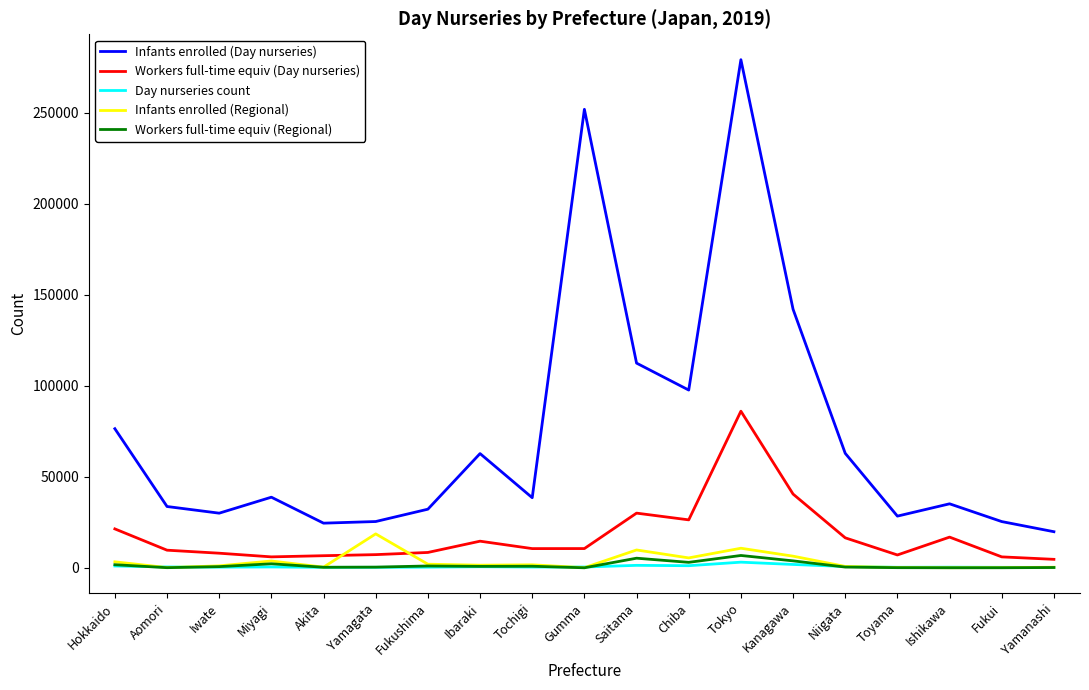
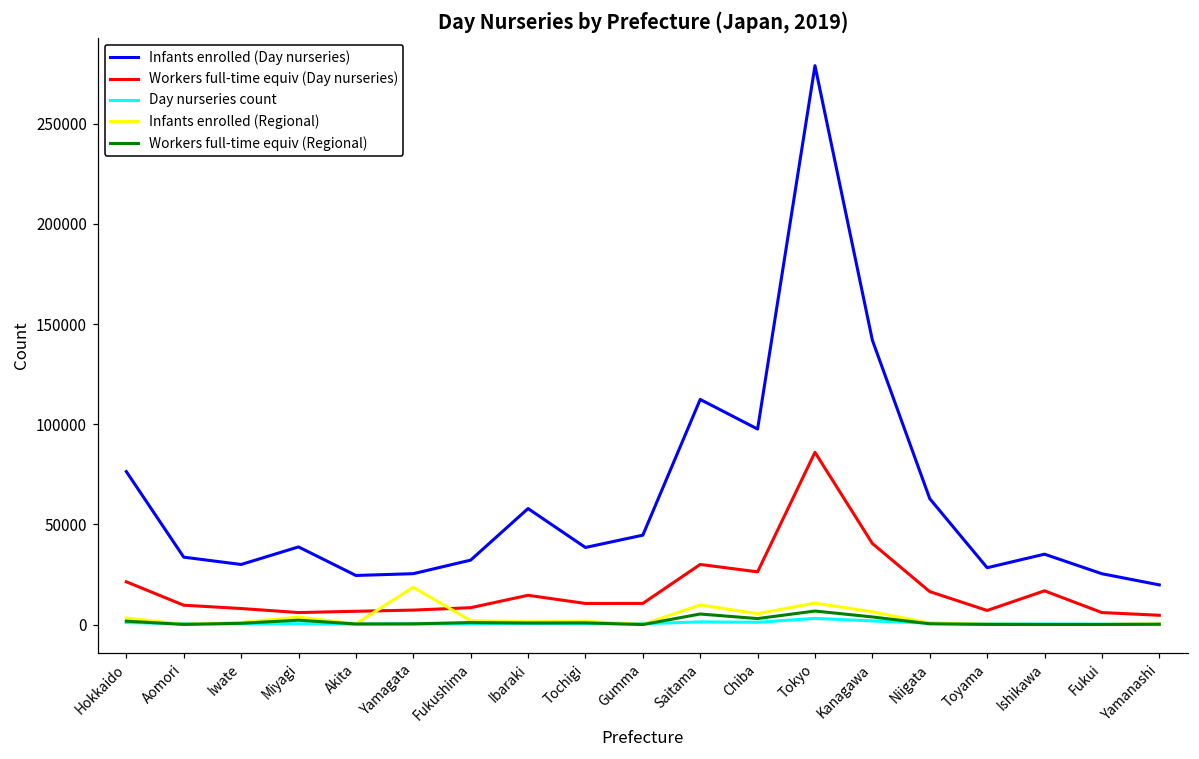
  {
    "Infants enrolled (Day nurseries)": {
      "Hokkaido": 76000,
      "Aomori": 34000,
      "Iwate": 30000,
      "Miyagi": 39000,
      "Akita": 25000,
      "Yamagata": 25000,
      "Fukushima": 32000,
-     "Ibaraki": 63000,
+     "Ibaraki": 58000,
      "Tochigi": 39000,
-     "Gumma": 252000,
+     "Gumma": 45000,
      "Saitama": 112000,
      "Chiba": 98000,
      "Tokyo": 279000,
      "Kanagawa": 142000,
      "Niigata": 63000,
      "Toyama": 28000,
      "Ishikawa": 35000,
      "Fukui": 25000,
      "Yamanashi": 20000
    },
    "Workers full-time equiv (Day nurseries)": {
      "Hokkaido": 21000,
      "Aomori": 10000,
      "Iwate": 8000,
      "Miyagi": 6000,
      "Akita": 7000,
      "Yamagata": 7000,
      "Fukushima": 8000,
      "Ibaraki": 15000,
      "Tochigi": 11000,
      "Gumma": 11000,
      "Saitama": 30000,
      "Chiba": 26000,
      "Tokyo": 86000,
      "Kanagawa": 41000,
      "Niigata": 16000,
      "Toyama": 7000,
      "Ishikawa": 17000,
      "Fukui": 6000,
      "Yamanashi": 5000
    },
    "Day nurseries count": {
      "Miyagi": 0,
      "Saitama": 1000,
      "Chiba": 1000,
      "Tokyo": 3000,
      "Kanagawa": 2000
    },
    "Infants enrolled (Regional)": {
      "Hokkaido": 3000,
      "Miyagi": 4000,
      "Yamagata": 19000,
      "Saitama": 10000,
      "Chiba": 5000,
      "Tokyo": 11000,
      "Kanagawa": 6000
    },
    "Workers full-time equiv (Regional)": {
      "Miyagi": 2000,
      "Saitama": 5000,
      "Chiba": 3000,
      "Tokyo": 7000,
      "Kanagawa": 4000
    }
  }
